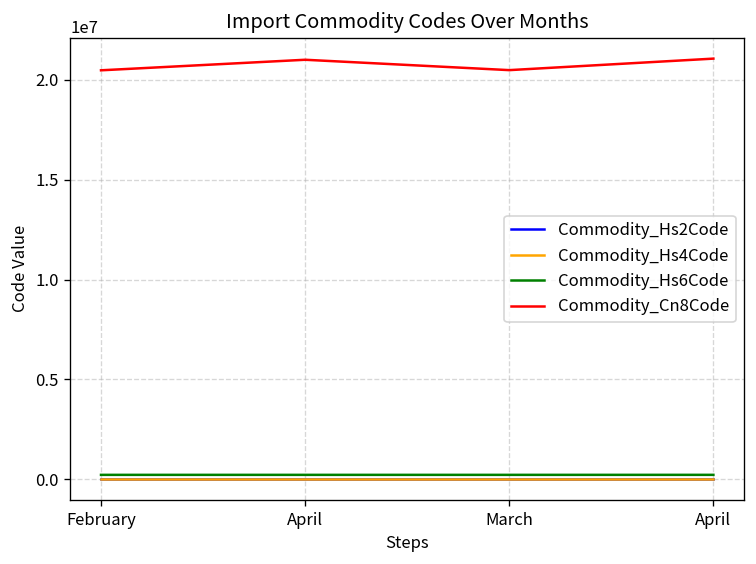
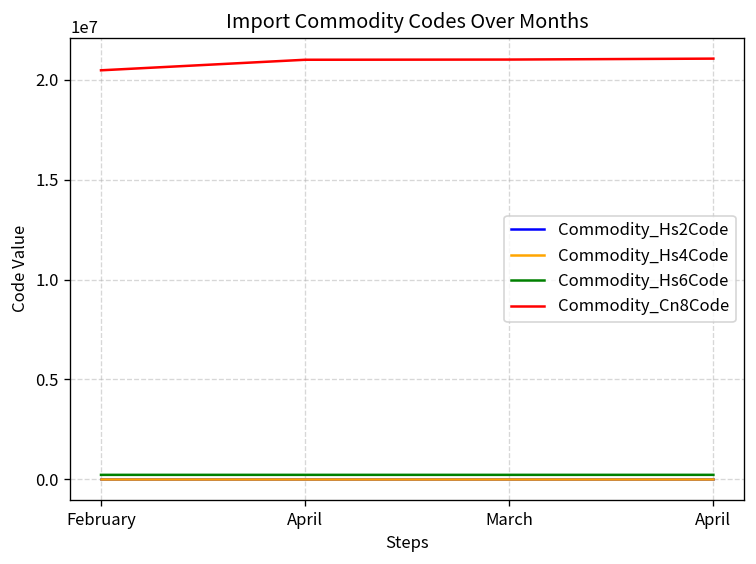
  {
    "Commodity_Hs4Code": {
      "February": 0,
      "March": 0
    },
    "Commodity_Hs6Code": {
      "February": 200000,
      "March": 200000
    },
    "Commodity_Cn8Code": {
      "February": 20500000,
-     "March": 20500000
+     "March": 21000000
    }
  }
